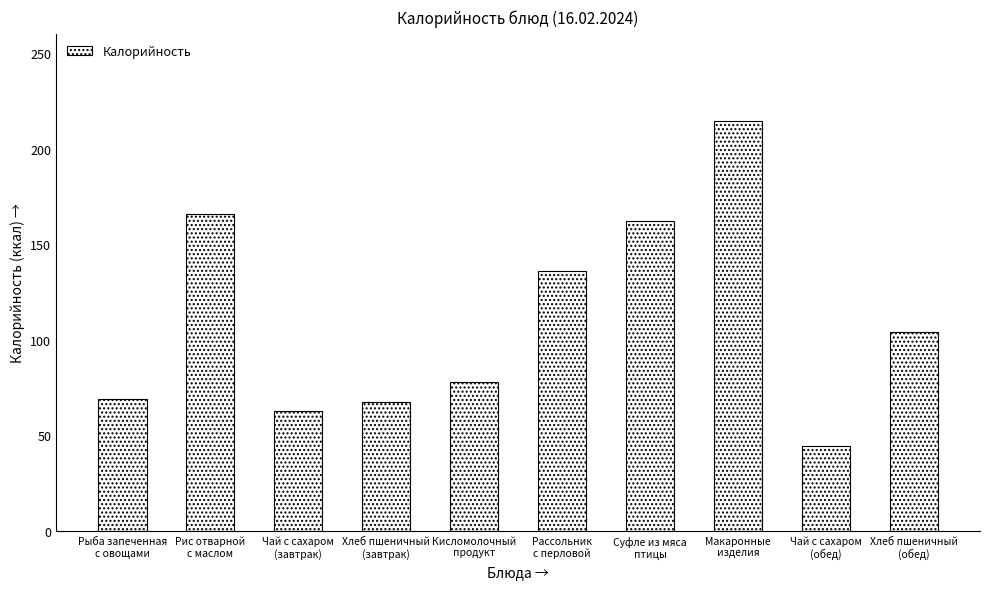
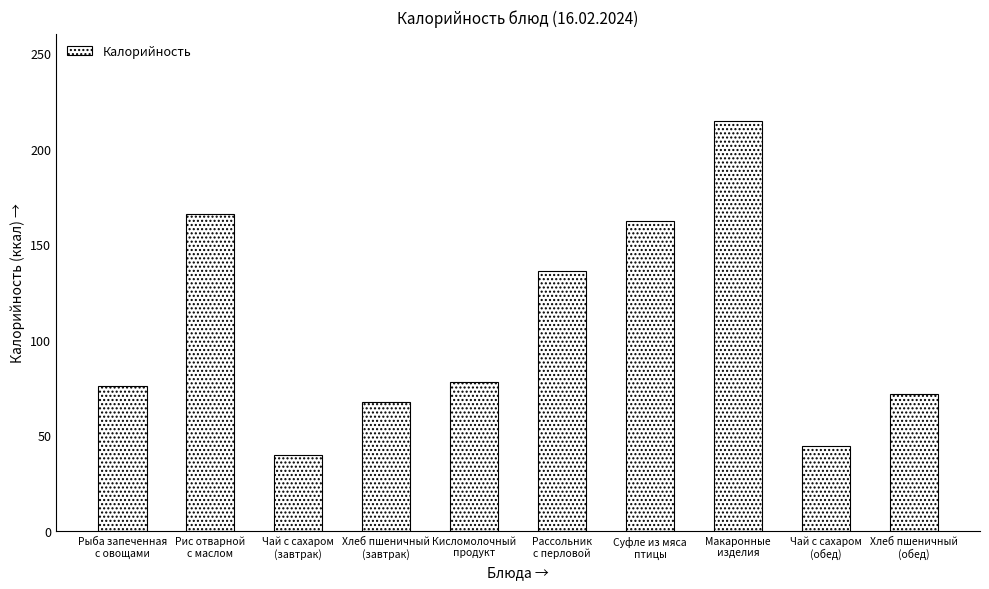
  {
-   "Рыба запеченная с овощами": 69,
+   "Рыба запеченная с овощами": 76,
    "Рис отварной с маслом": 166,
-   "Чай с сахаром (завтрак)": 63,
+   "Чай с сахаром (завтрак)": 40,
    "Хлеб пшеничный (завтрак)": 67,
    "Кисломолочный продукт": 78,
    "Рассольник с перловой": 136,
    "Суфле из мяса птицы": 162,
    "Макаронные изделия": 214,
    "Чай с сахаром (обед)": 45,
-   "Хлеб пшеничный (обед)": 104
+   "Хлеб пшеничный (обед)": 71
  }
